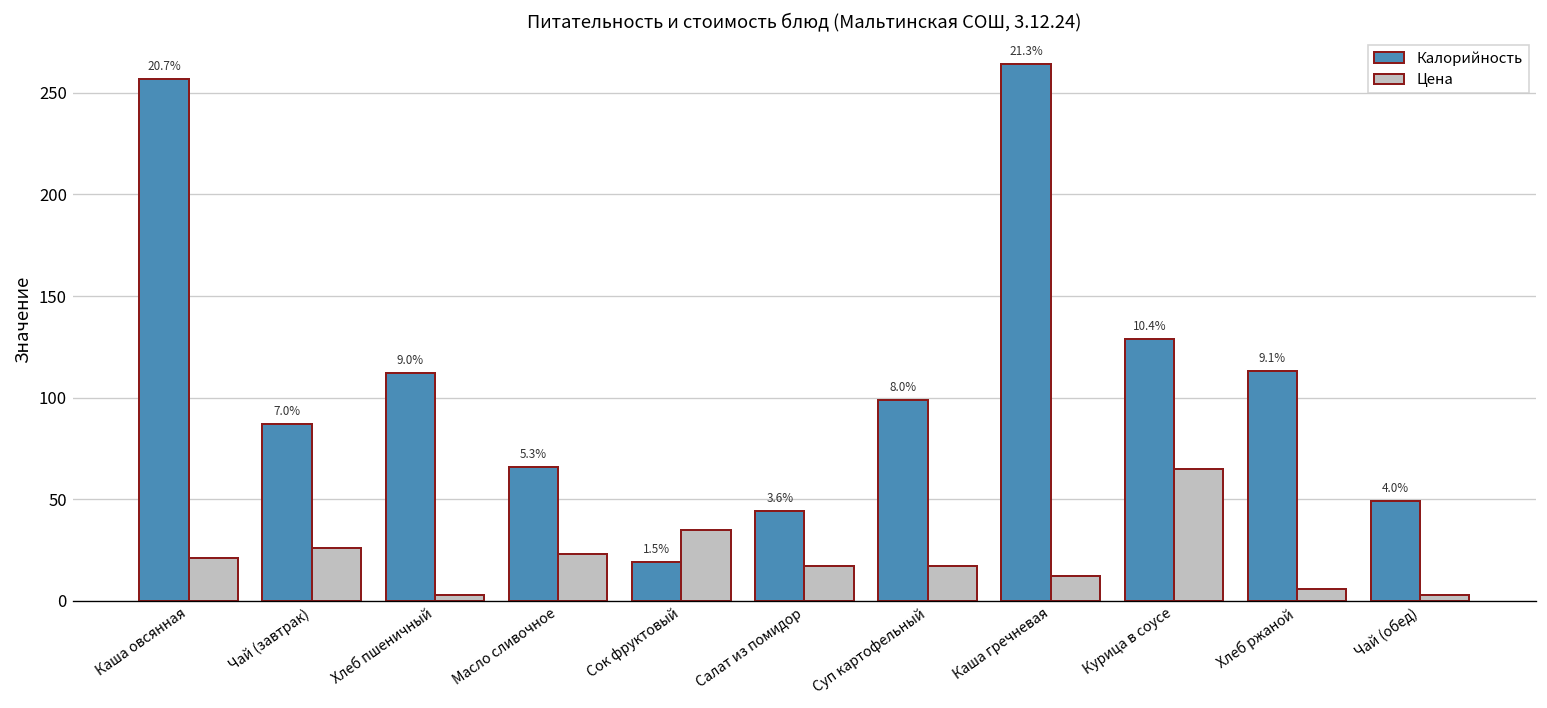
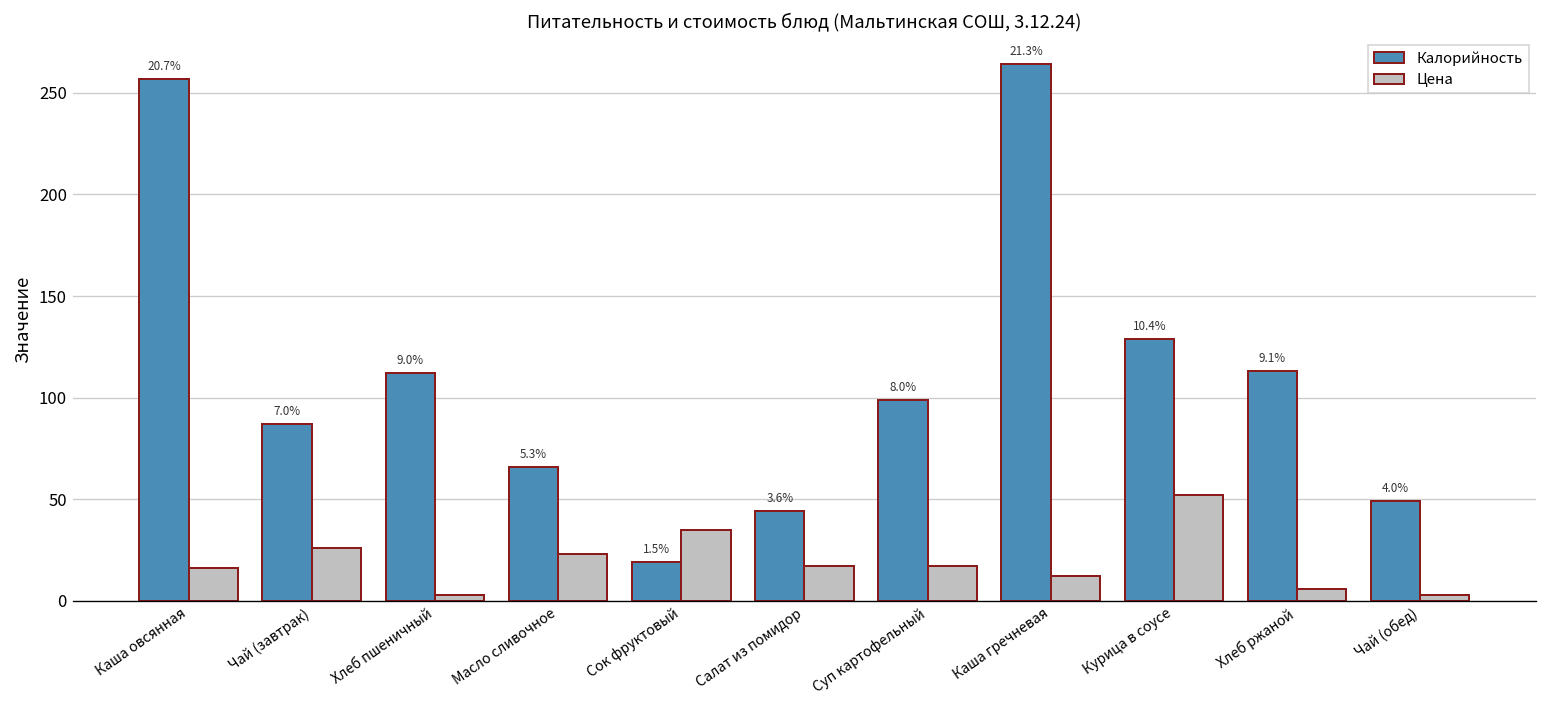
  {
    "Цена": {
-     "Каша овсянная": 21,
+     "Каша овсянная": 16,
      "Чай (завтрак)": 26,
      "Хлеб пшеничный": 3,
      "Масло сливочное": 23,
      "Сок фруктовый": 35,
      "Салат из помидор": 17,
      "Суп картофельный": 17,
      "Каша гречневая": 12,
-     "Курица в соусе": 65,
+     "Курица в соусе": 52,
      "Хлеб ржаной": 6,
      "Чай (обед)": 3
    }
  }
